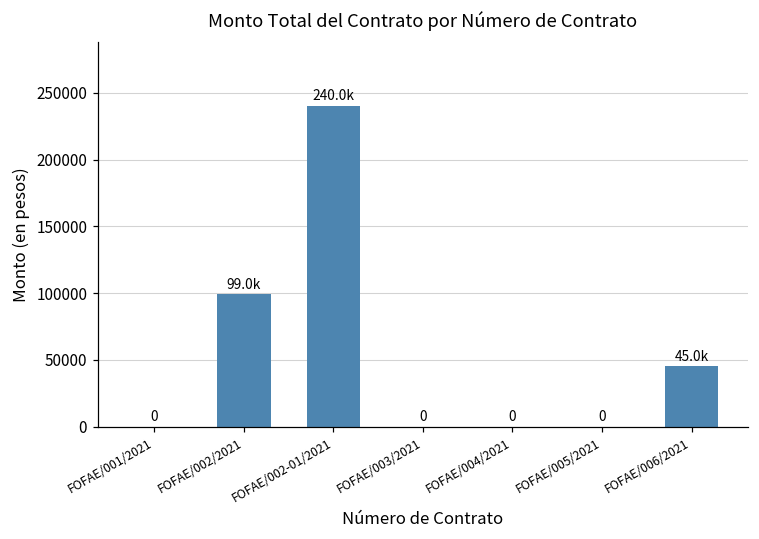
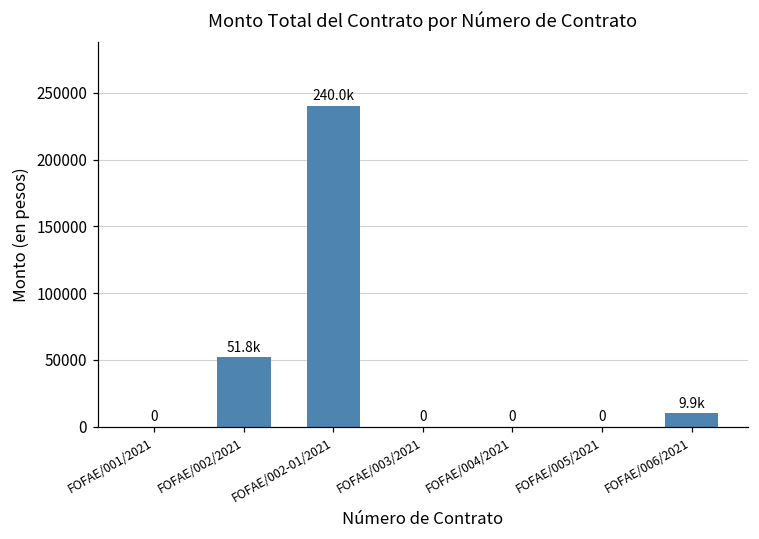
  {
    "FOFAE/001/2021": "0",
-   "FOFAE/002/2021": "99.0k",
+   "FOFAE/002/2021": "51.8k",
    "FOFAE/002-01/2021": "240.0k",
    "FOFAE/003/2021": "0",
    "FOFAE/004/2021": "0",
    "FOFAE/005/2021": "0",
-   "FOFAE/006/2021": "45.0k"
+   "FOFAE/006/2021": "9.9k"
  }
